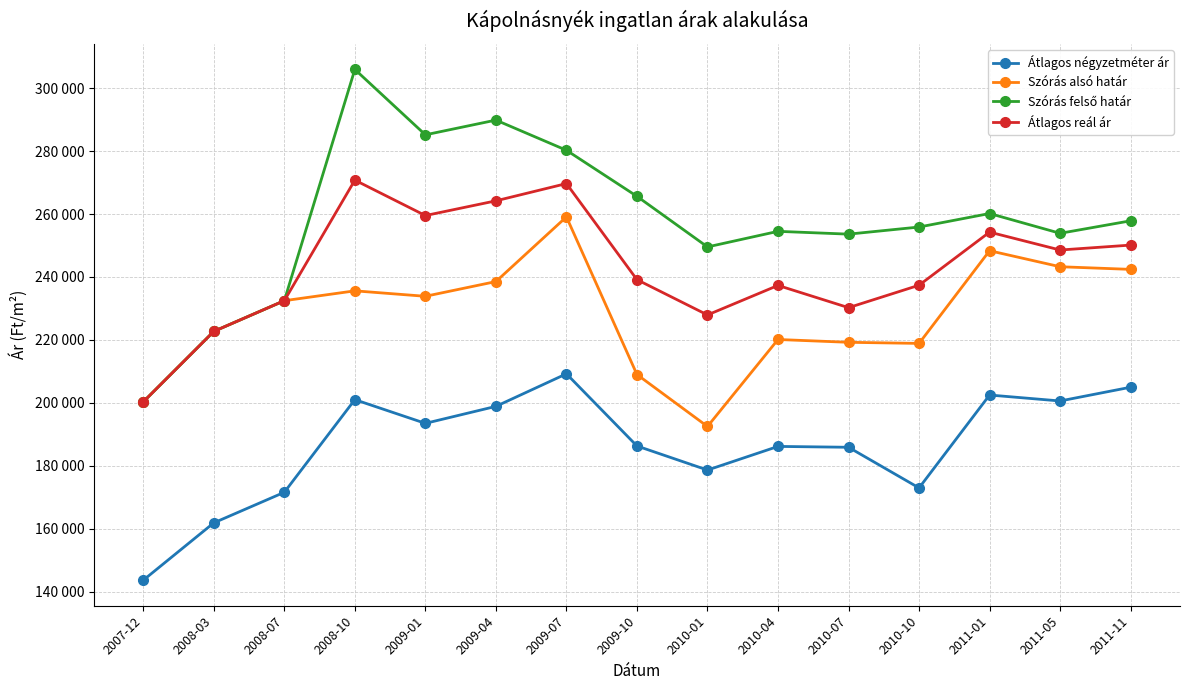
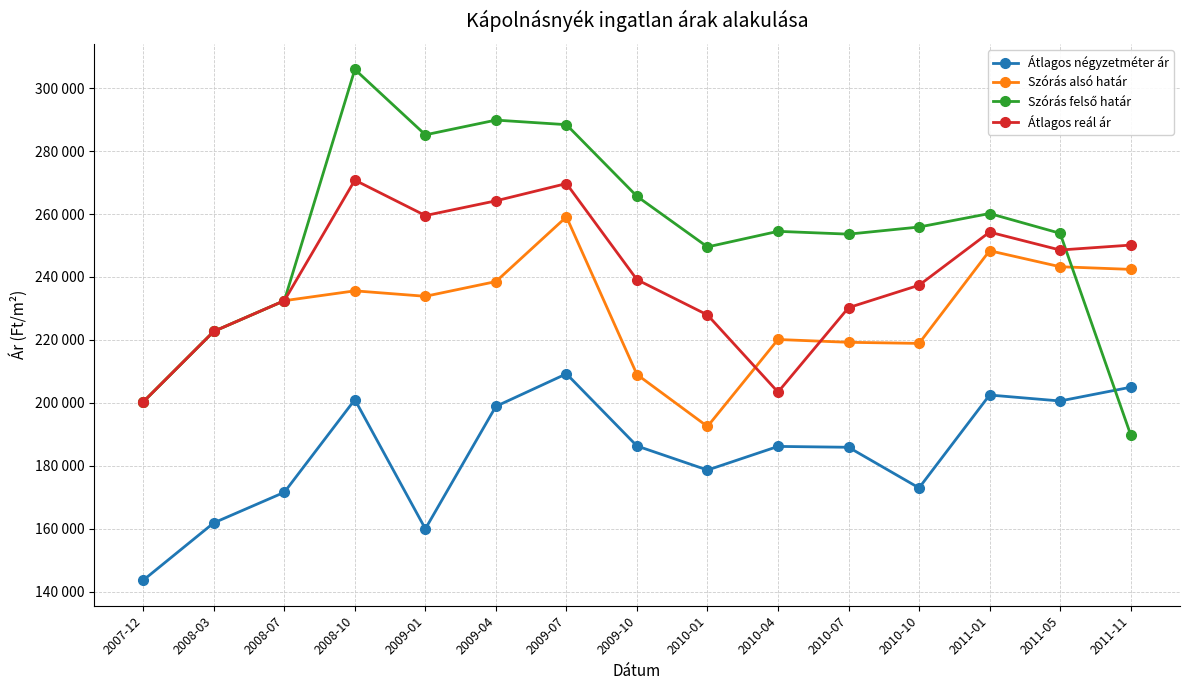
  {
    "Átlagos négyzetméter ár": {
      "2007-12": 144000,
      "2008-03": 162000,
      "2008-07": 172000,
      "2008-10": 201000,
-     "2009-01": 193000,
+     "2009-01": 160000,
      "2009-04": 199000,
      "2009-07": 209000,
      "2009-10": 186000,
      "2010-01": 179000,
      "2010-04": 186000,
      "2010-07": 186000,
      "2010-10": 173000,
      "2011-01": 202000,
      "2011-05": 201000,
      "2011-11": 205000
    },
    "Szórás alsó határ": {
      "2008-10": 236000,
      "2009-01": 234000,
      "2009-04": 239000,
      "2009-07": 259000,
      "2009-10": 209000,
      "2010-01": 192000,
      "2010-04": 220000,
      "2010-07": 219000,
      "2010-10": 219000,
      "2011-01": 248000,
      "2011-05": 243000,
      "2011-11": 242000
    },
    "Szórás felső határ": {
      "2008-10": 306000,
      "2009-01": 285000,
      "2009-04": 290000,
-     "2009-07": 280000,
+     "2009-07": 288000,
      "2009-10": 266000,
      "2010-01": 250000,
      "2010-04": 255000,
      "2010-07": 254000,
      "2010-10": 256000,
      "2011-01": 260000,
      "2011-05": 254000,
-     "2011-11": 258000
+     "2011-11": 190000
    },
    "Átlagos reál ár": {
      "2008-10": 271000,
      "2009-01": 260000,
      "2009-04": 264000,
      "2009-07": 270000,
      "2009-10": 239000,
      "2010-01": 228000,
-     "2010-04": 237000,
+     "2010-04": 203000,
      "2010-07": 230000,
      "2010-10": 237000,
      "2011-01": 254000,
      "2011-05": 249000,
      "2011-11": 250000
    }
  }
